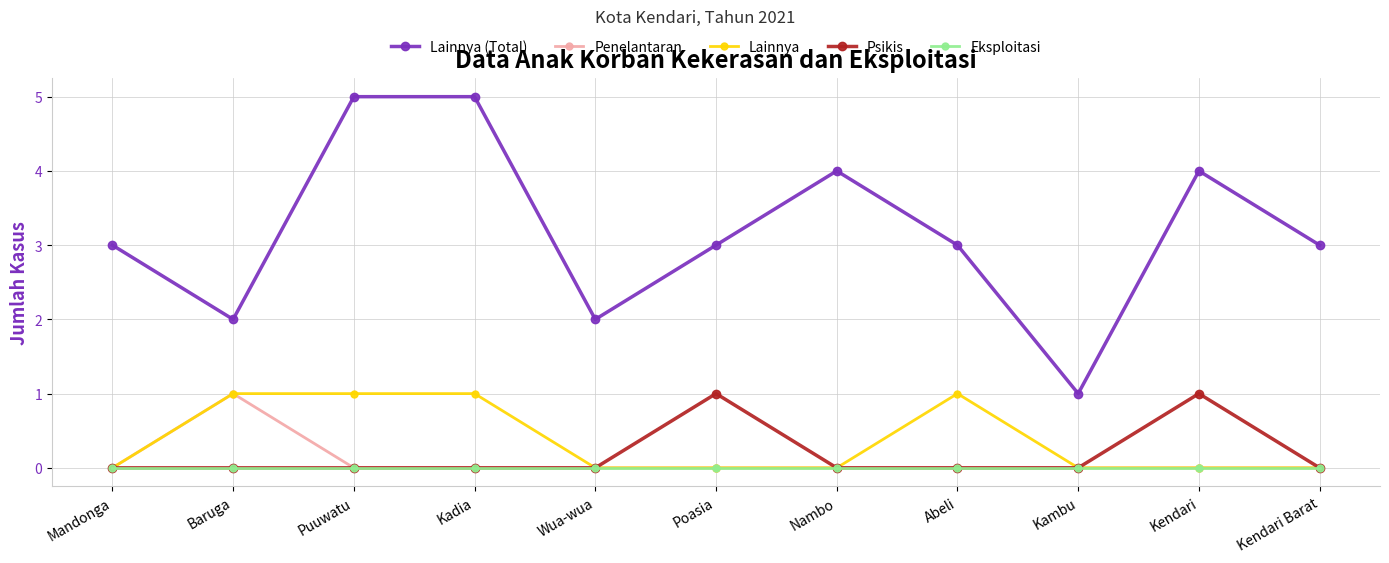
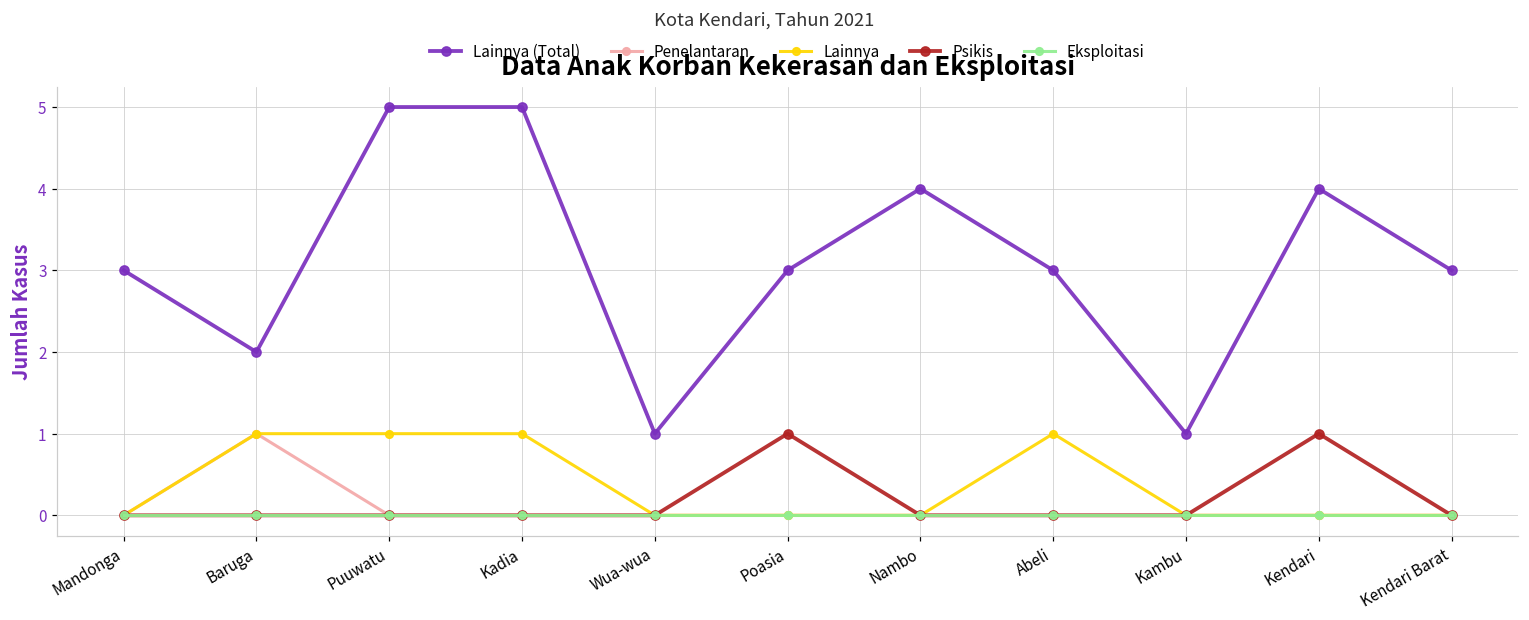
  {
    "Lainnya (Total)": {
      "Mandonga": 3,
      "Baruga": 2,
      "Puuwatu": 5,
      "Kadia": 5,
-     "Wua-wua": 2,
+     "Wua-wua": 1,
      "Poasia": 3,
      "Nambo": 4,
      "Abeli": 3,
      "Kambu": 1,
      "Kendari": 4,
      "Kendari Barat": 3
    },
    "Lainnya": {
      "Puuwatu": 1,
      "Kadia": 1,
      "Abeli": 1
    },
    "Psikis": {
      "Poasia": 1,
      "Kendari": 1
    }
  }
